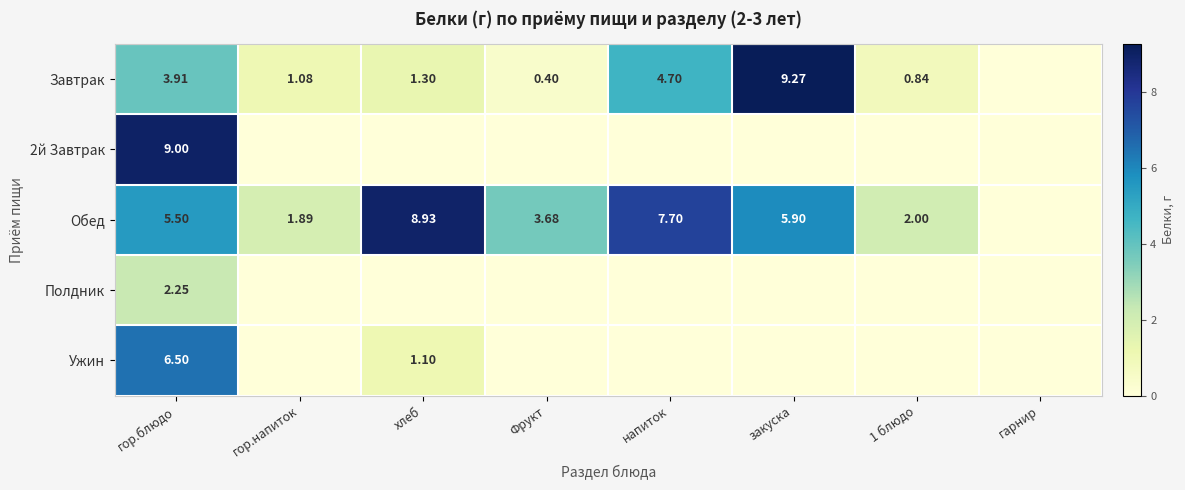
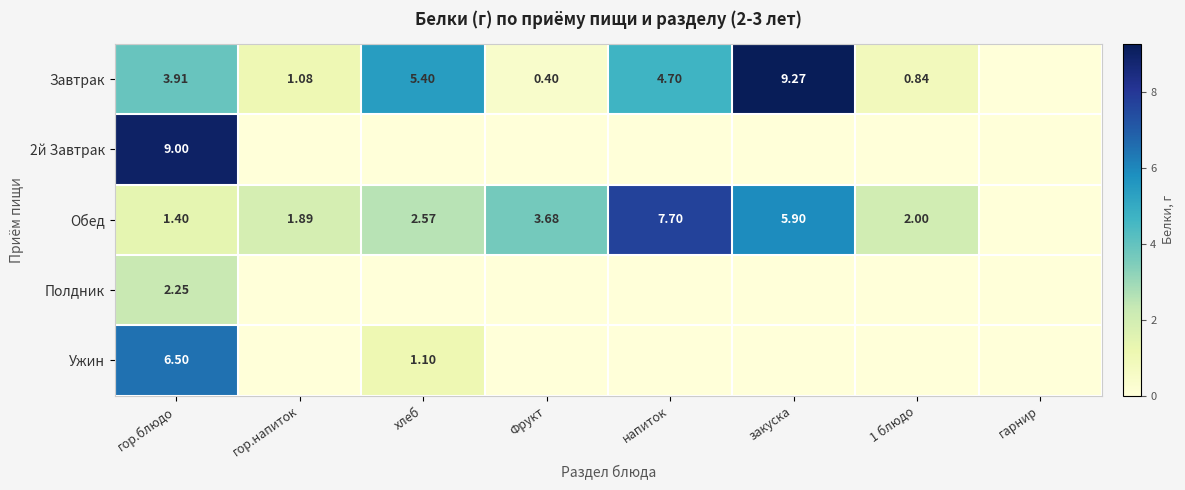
  {
    "Завтрак": {
      "гор.блюдо": 3.91,
      "гор.напиток": 1.08,
-     "хлеб": 1.30,
+     "хлеб": 5.40,
      "Фрукт": 0.40,
      "напиток": 4.70,
      "закуска": 9.27,
      "1 блюдо": 0.84
    },
    "2й Завтрак": {
      "гор.блюдо": 9.00
    },
    "Обед": {
-     "гор.блюдо": 5.50,
+     "гор.блюдо": 1.40,
      "гор.напиток": 1.89,
-     "хлеб": 8.93,
+     "хлеб": 2.57,
      "Фрукт": 3.68,
      "напиток": 7.70,
      "закуска": 5.90,
      "1 блюдо": 2.00
    },
    "Полдник": {
      "гор.блюдо": 2.25
    },
    "Ужин": {
      "гор.блюдо": 6.50,
      "хлеб": 1.10
    }
  }
